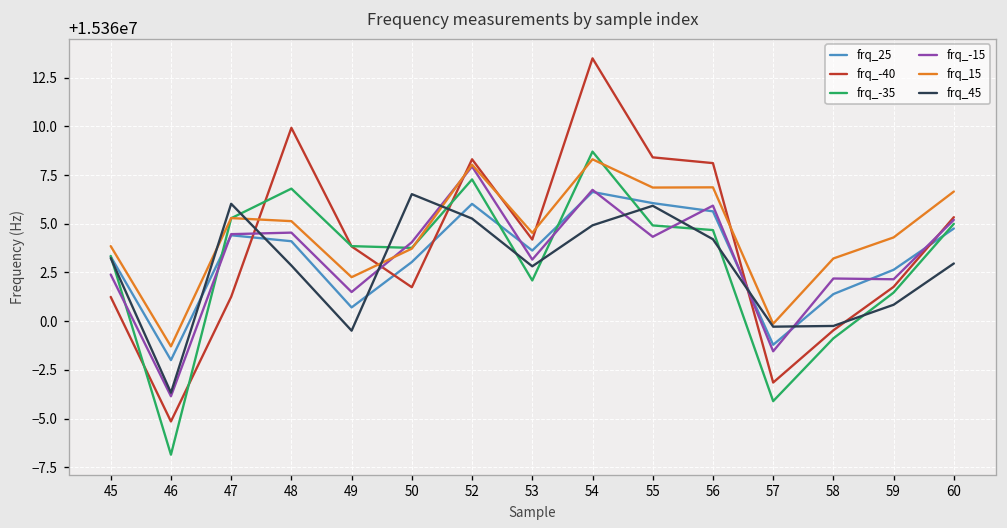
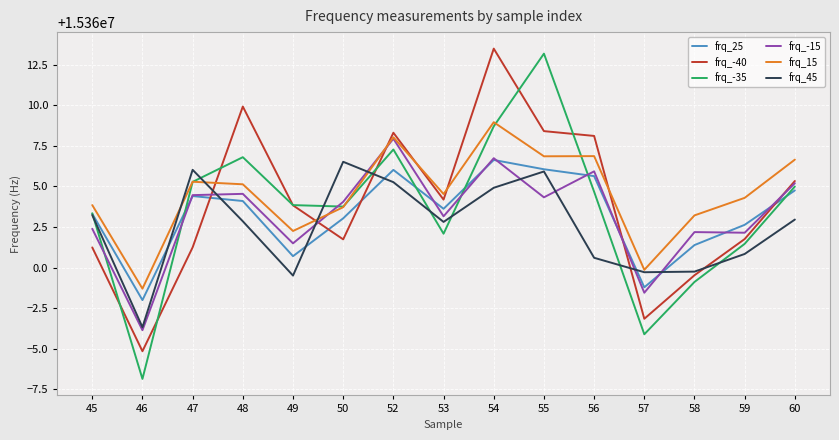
  {
    "frq_25": {
      "46": 15359998.0,
      "48": 15360004.1,
      "49": 15360000.7,
      "50": 15360003.0,
      "52": 15360006.0,
      "53": 15360003.6,
      "56": 15360005.6,
      "57": 15359998.8,
      "58": 15360001.4,
      "59": 15360002.6,
      "60": 15360004.8
    },
    "frq_-40": {
      "45": 15360001.2,
      "46": 15359994.9,
      "47": 15360001.2,
      "48": 15360009.9,
      "50": 15360001.7,
      "52": 15360008.3,
      "53": 15360004.2,
      "54": 15360013.5,
      "55": 15360008.4,
      "56": 15360008.1,
      "57": 15359996.8,
      "58": 15359999.5,
      "59": 15360001.8
    },
    "frq_-35": {
      "46": 15359993.1,
      "48": 15360006.8,
      "52": 15360007.3,
      "53": 15360002.1,
      "54": 15360008.7,
-     "55": 15360004.9,
+     "55": 15360013.2,
      "56": 15360004.7,
      "57": 15359995.9,
      "58": 15359999.1,
      "59": 15360001.5,
      "60": 15360005.0
    },
    "frq_-15": {
      "45": 15360002.4,
      "46": 15359996.1,
      "48": 15360004.5,
      "49": 15360001.5,
      "50": 15360004.1,
      "53": 15360003.2,
      "55": 15360004.3,
      "56": 15360005.9,
      "57": 15359998.5,
      "58": 15360002.2,
      "59": 15360002.2
    },
    "frq_15": {
      "45": 15360003.9,
      "46": 15359998.7,
      "48": 15360005.1,
      "49": 15360002.3,
      "53": 15360004.5,
-     "54": 15360008.3,
+     "54": 15360009.0,
      "55": 15360006.9,
      "56": 15360006.9,
      "58": 15360003.2,
      "59": 15360004.3,
      "60": 15360006.7
    },
    "frq_45": {
      "46": 15359996.3,
      "47": 15360006.0,
      "48": 15360002.9,
      "49": 15359999.5,
      "50": 15360006.5,
      "52": 15360005.3,
      "53": 15360002.8,
      "54": 15360004.9,
-     "56": 15360004.2,
+     "56": 15360000.6,
      "58": 15359999.8,
      "59": 15360000.8,
      "60": 15360003.0
    }
  }
